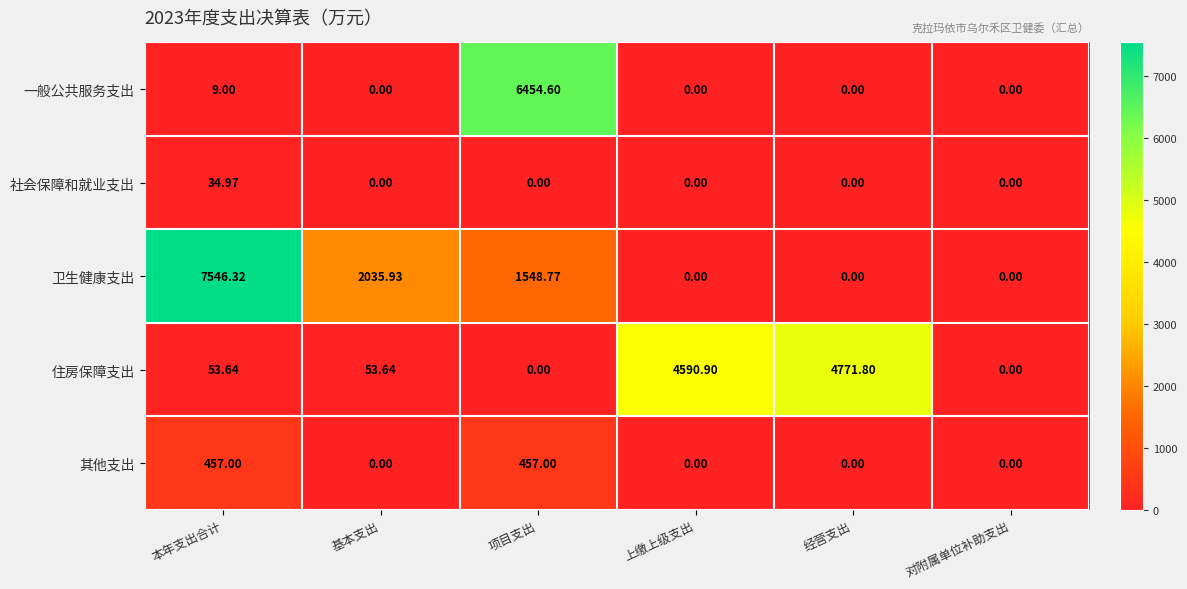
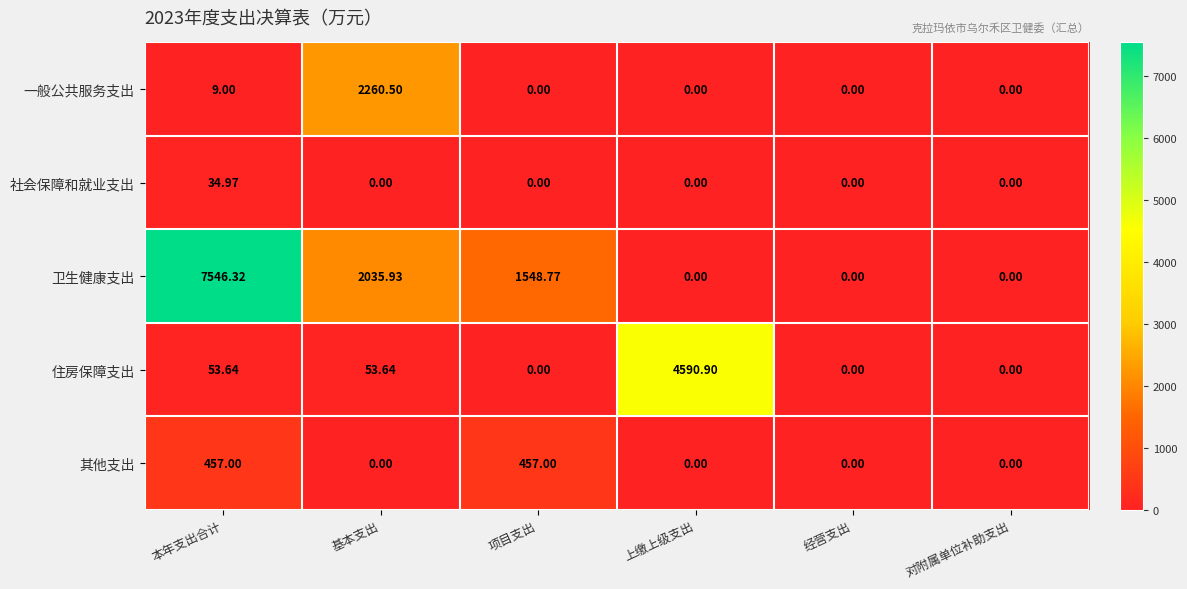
  {
    "一般公共服务支出": {
      "本年支出合计": 9.00,
-     "基本支出": 0.00,
-     "项目支出": 6454.60,
+     "基本支出": 2260.50,
+     "项目支出": 0.00,
      "上缴上级支出": 0.00,
      "经营支出": 0.00,
      "对附属单位补助支出": 0.00
    },
    "社会保障和就业支出": {
      "本年支出合计": 34.97,
      "基本支出": 0.00,
      "项目支出": 0.00,
      "上缴上级支出": 0.00,
      "经营支出": 0.00,
      "对附属单位补助支出": 0.00
    },
    "卫生健康支出": {
      "本年支出合计": 7546.32,
      "基本支出": 2035.93,
      "项目支出": 1548.77,
      "上缴上级支出": 0.00,
      "经营支出": 0.00,
      "对附属单位补助支出": 0.00
    },
    "住房保障支出": {
      "本年支出合计": 53.64,
      "基本支出": 53.64,
      "项目支出": 0.00,
      "上缴上级支出": 4590.90,
-     "经营支出": 4771.80,
+     "经营支出": 0.00,
      "对附属单位补助支出": 0.00
    },
    "其他支出": {
      "本年支出合计": 457.00,
      "基本支出": 0.00,
      "项目支出": 457.00,
      "上缴上级支出": 0.00,
      "经营支出": 0.00,
      "对附属单位补助支出": 0.00
    }
  }
